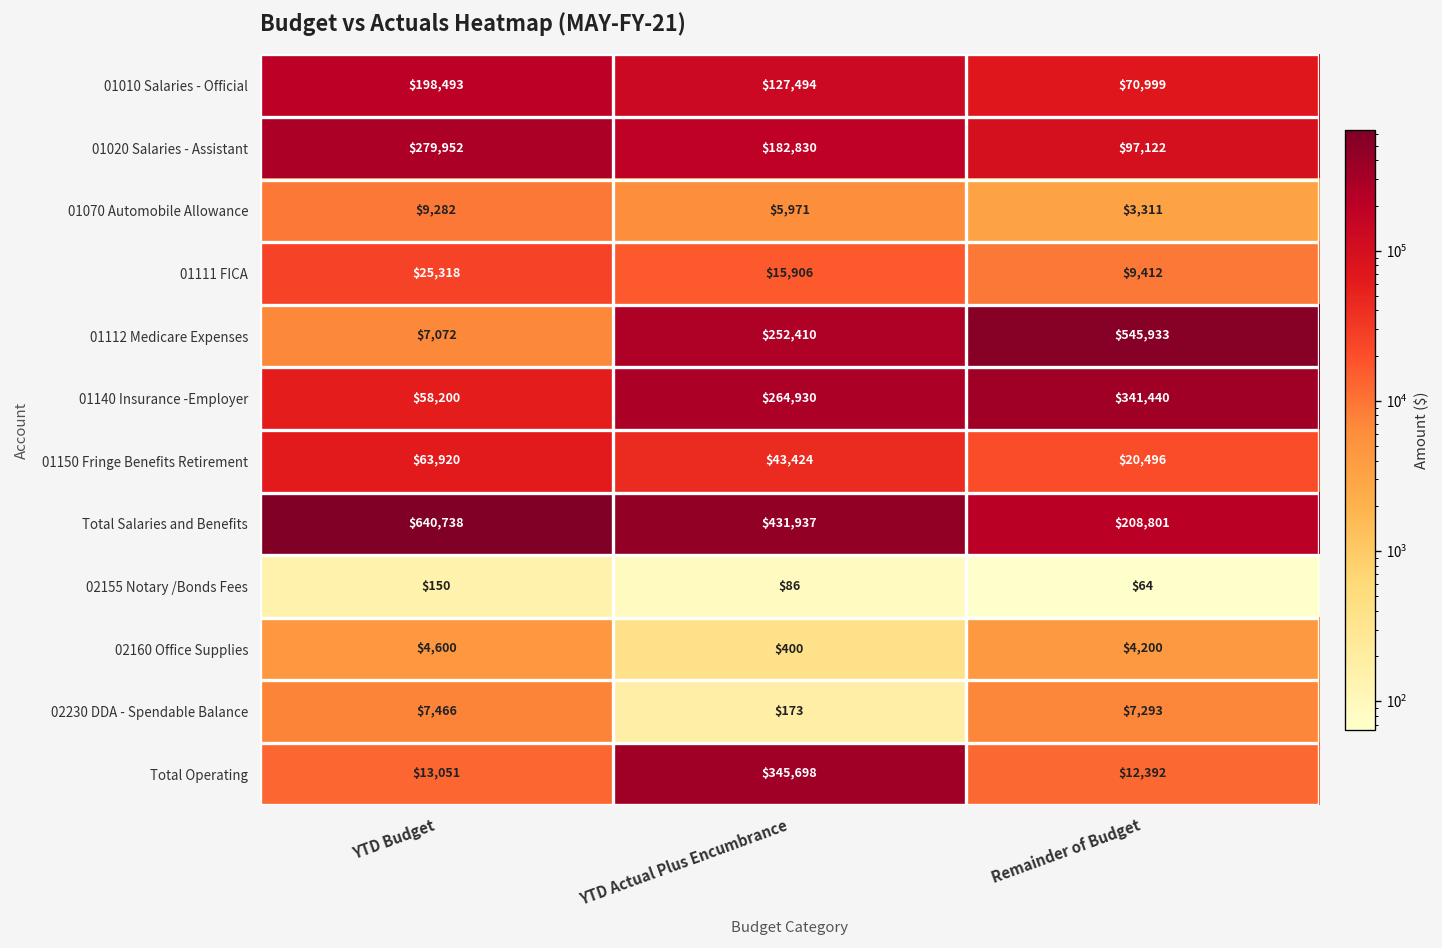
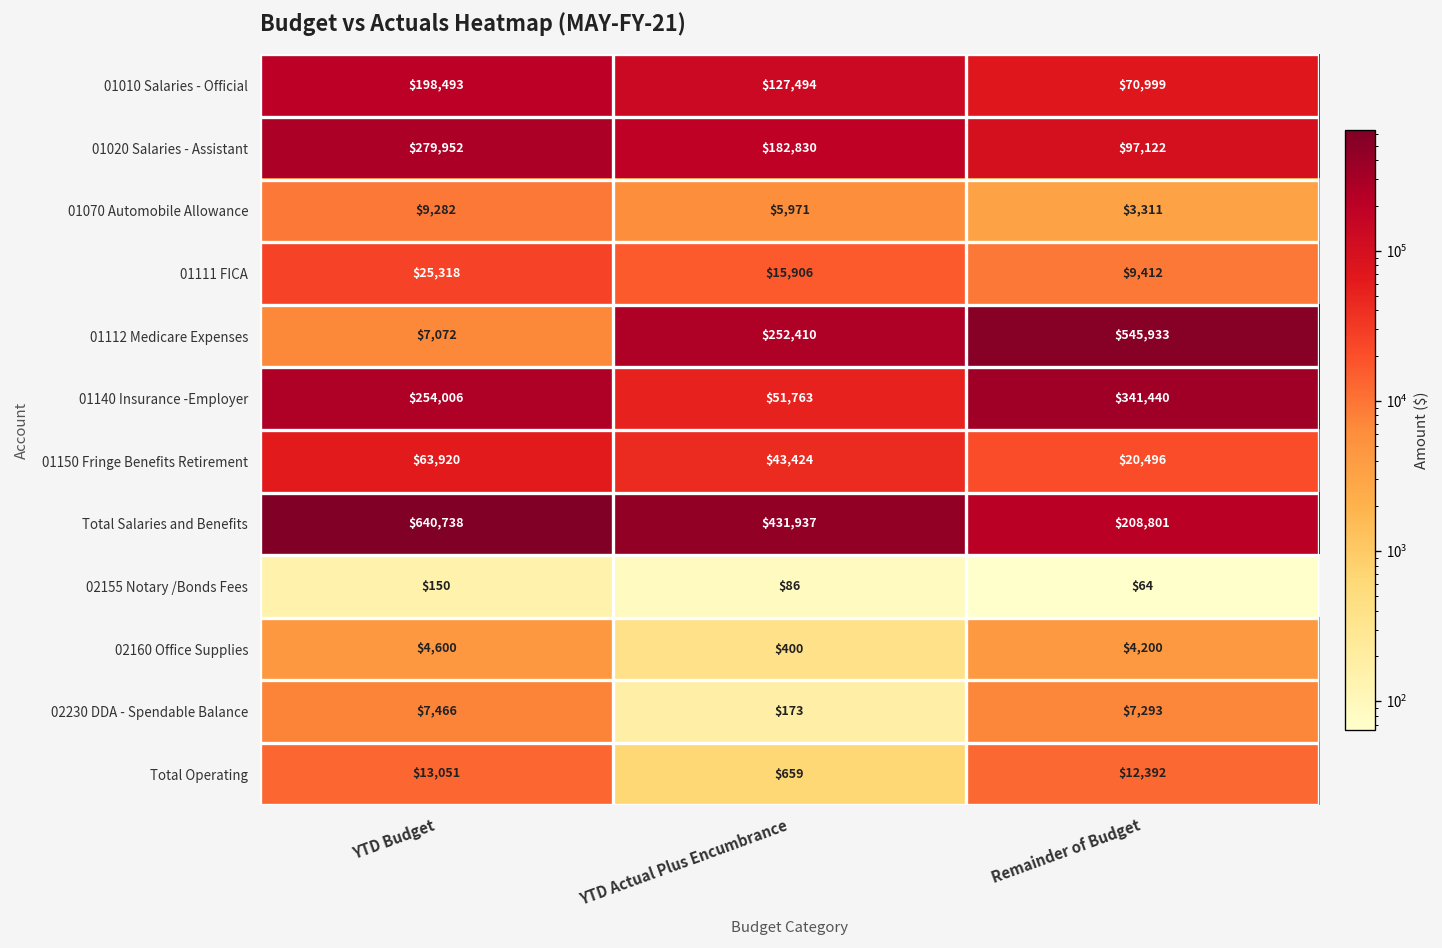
  {
    "01010 Salaries - Official": {
      "YTD Budget": "$198,493",
      "YTD Actual Plus Encumbrance": "$127,494",
      "Remainder of Budget": "$70,999"
    },
    "01020 Salaries - Assistant": {
      "YTD Budget": "$279,952",
      "YTD Actual Plus Encumbrance": "$182,830",
      "Remainder of Budget": "$97,122"
    },
    "01070 Automobile Allowance": {
      "YTD Budget": "$9,282",
      "YTD Actual Plus Encumbrance": "$5,971",
      "Remainder of Budget": "$3,311"
    },
    "01111 FICA": {
      "YTD Budget": "$25,318",
      "YTD Actual Plus Encumbrance": "$15,906",
      "Remainder of Budget": "$9,412"
    },
    "01112 Medicare Expenses": {
      "YTD Budget": "$7,072",
      "YTD Actual Plus Encumbrance": "$252,410",
      "Remainder of Budget": "$545,933"
    },
    "01140 Insurance -Employer": {
-     "YTD Budget": "$58,200",
-     "YTD Actual Plus Encumbrance": "$264,930",
+     "YTD Budget": "$254,006",
+     "YTD Actual Plus Encumbrance": "$51,763",
      "Remainder of Budget": "$341,440"
    },
    "01150 Fringe Benefits Retirement": {
      "YTD Budget": "$63,920",
      "YTD Actual Plus Encumbrance": "$43,424",
      "Remainder of Budget": "$20,496"
    },
    "Total Salaries and Benefits": {
      "YTD Budget": "$640,738",
      "YTD Actual Plus Encumbrance": "$431,937",
      "Remainder of Budget": "$208,801"
    },
    "02155 Notary /Bonds Fees": {
      "YTD Budget": "$150",
      "YTD Actual Plus Encumbrance": "$86",
      "Remainder of Budget": "$64"
    },
    "02160 Office Supplies": {
      "YTD Budget": "$4,600",
      "YTD Actual Plus Encumbrance": "$400",
      "Remainder of Budget": "$4,200"
    },
    "02230 DDA - Spendable Balance": {
      "YTD Budget": "$7,466",
      "YTD Actual Plus Encumbrance": "$173",
      "Remainder of Budget": "$7,293"
    },
    "Total Operating": {
      "YTD Budget": "$13,051",
-     "YTD Actual Plus Encumbrance": "$345,698",
+     "YTD Actual Plus Encumbrance": "$659",
      "Remainder of Budget": "$12,392"
    }
  }
